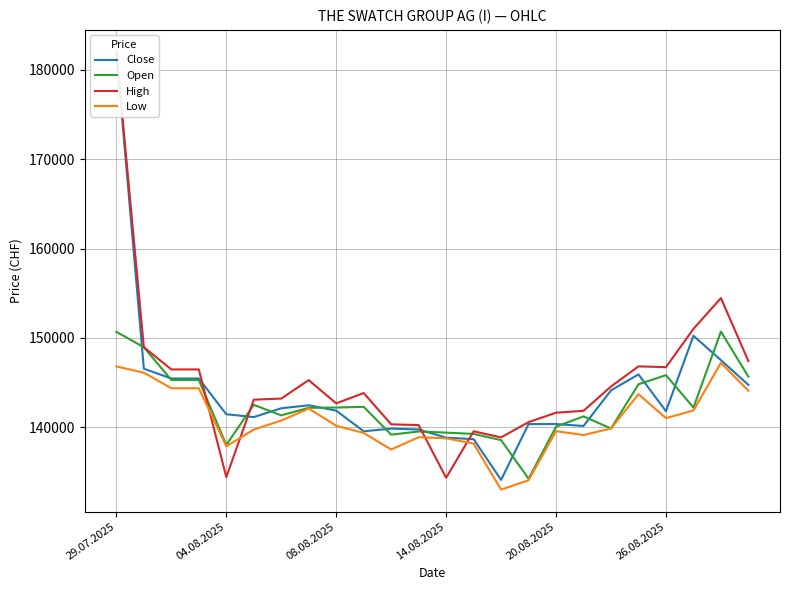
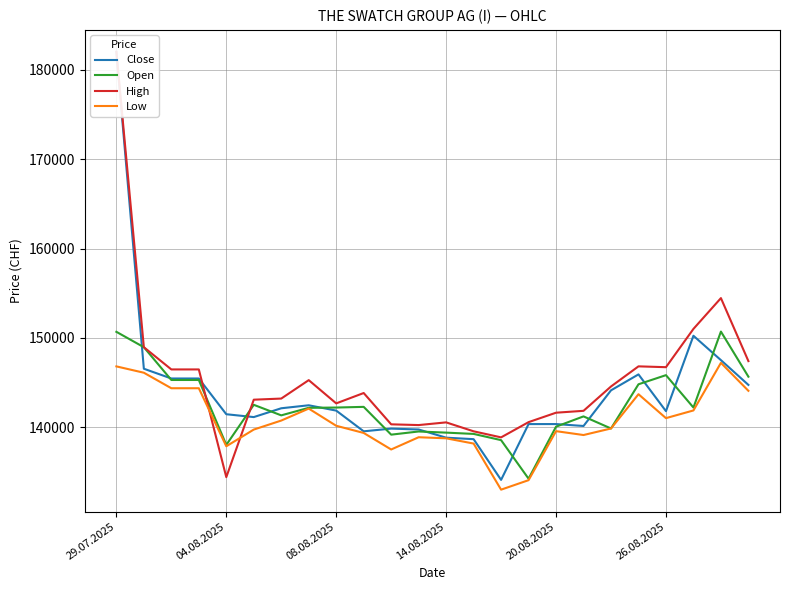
  {
    "Close": {
      "04.08.2025": 141000,
      "08.08.2025": 142000,
      "20.08.2025": 140000,
      "26.08.2025": 142000
    },
    "Open": {
      "29.07.2025": 151000,
      "08.08.2025": 142000,
      "14.08.2025": 139000,
      "20.08.2025": 140000,
      "26.08.2025": 146000
    },
    "High": {
      "04.08.2025": 134000,
      "08.08.2025": 143000,
-     "14.08.2025": 134000,
+     "14.08.2025": 141000,
      "20.08.2025": 142000,
      "26.08.2025": 147000
    },
    "Low": {
      "29.07.2025": 147000,
      "08.08.2025": 140000,
      "20.08.2025": 140000,
      "26.08.2025": 141000
    }
  }
